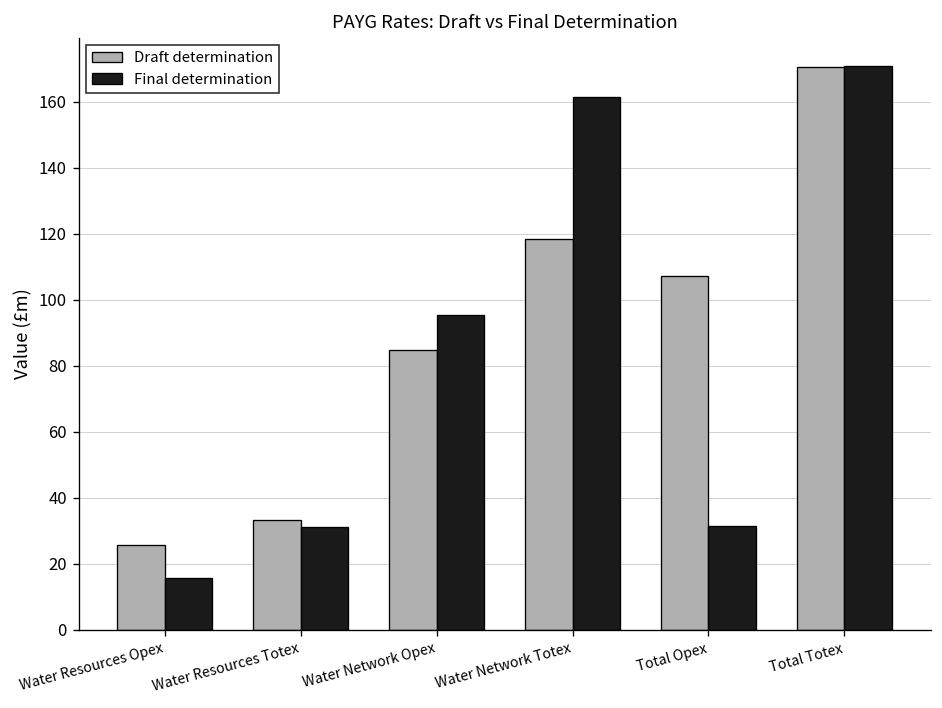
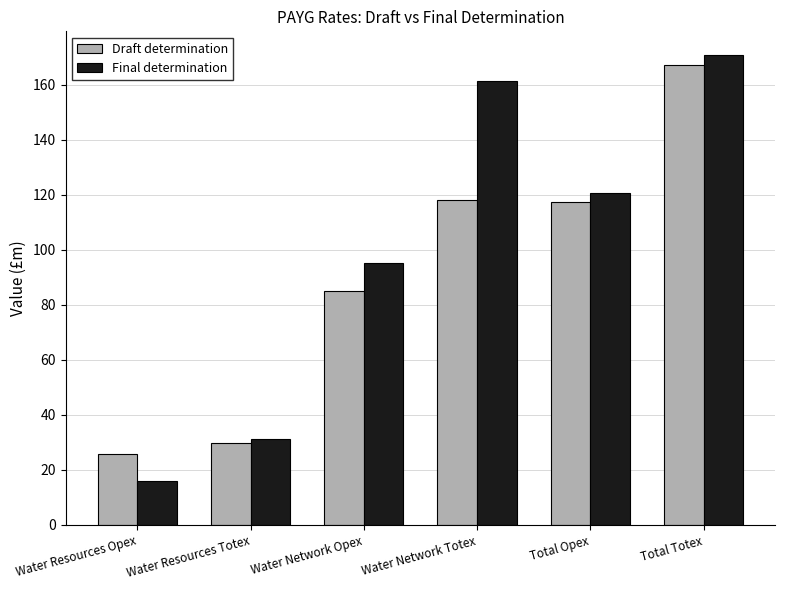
  {
    "Draft determination": {
      "Water Resources Opex": 26,
-     "Water Resources Totex": 33,
+     "Water Resources Totex": 30,
      "Water Network Opex": 85,
      "Water Network Totex": 118,
-     "Total Opex": 107,
-     "Total Totex": 170
+     "Total Opex": 117,
+     "Total Totex": 167
    },
    "Final determination": {
      "Water Resources Opex": 16,
      "Water Resources Totex": 31,
      "Water Network Opex": 95,
      "Water Network Totex": 161,
-     "Total Opex": 31,
+     "Total Opex": 121,
      "Total Totex": 171
    }
  }
